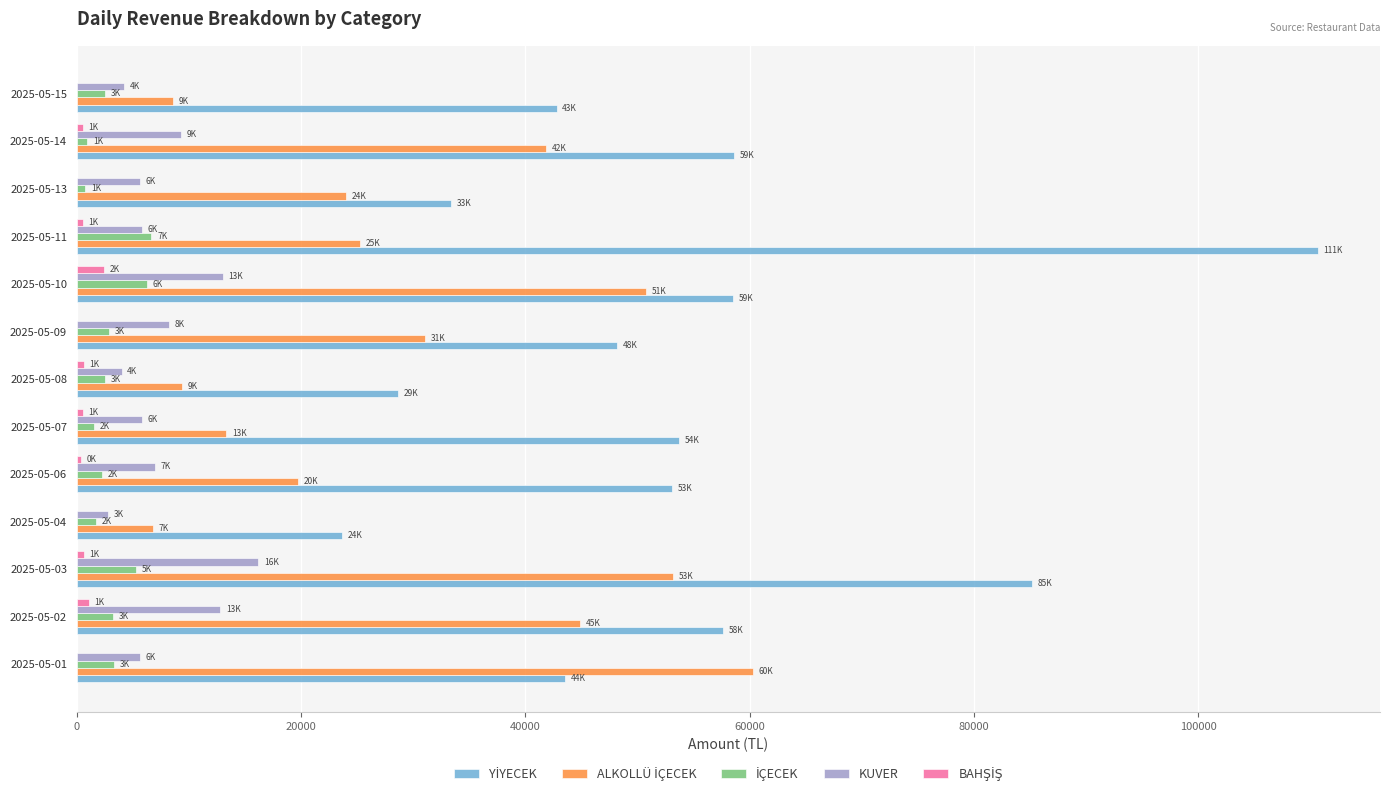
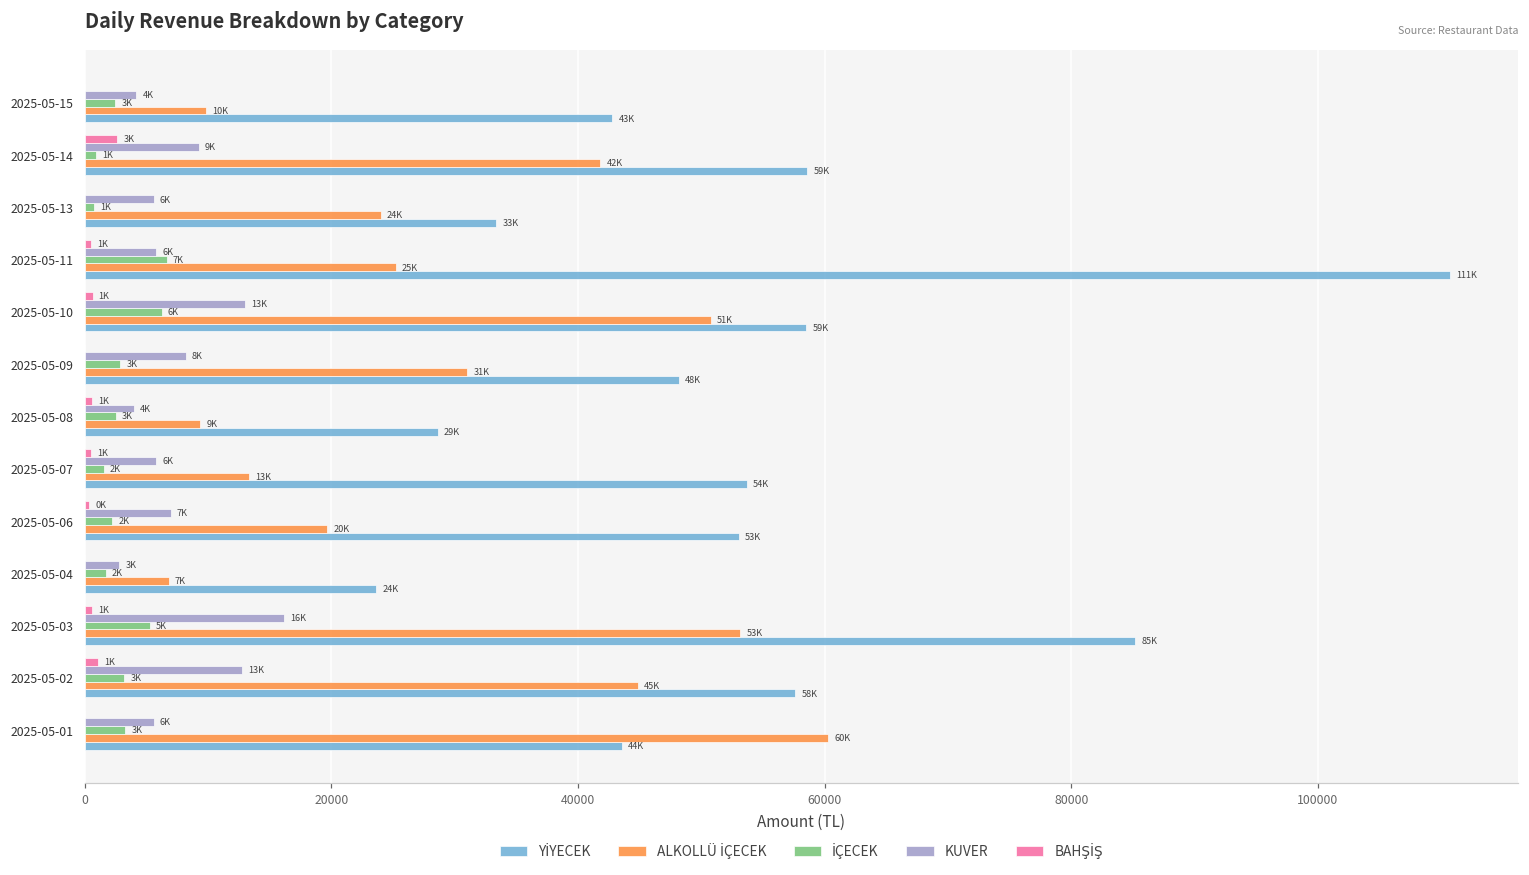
  {
    "ALKOLLÜ İÇECEK": {
-     "2025-05-15": "9K",
+     "2025-05-15": "10K",
      "2025-05-14": "42K",
      "2025-05-13": "24K",
      "2025-05-11": "25K",
      "2025-05-10": "51K",
      "2025-05-09": "31K",
      "2025-05-08": "9K",
      "2025-05-07": "13K",
      "2025-05-06": "20K",
      "2025-05-04": "7K",
      "2025-05-03": "53K",
      "2025-05-02": "45K",
      "2025-05-01": "60K"
    },
    "İÇECEK": {
      "2025-05-15": "3K",
      "2025-05-14": "1K",
      "2025-05-13": "1K",
      "2025-05-11": "7K",
      "2025-05-10": "6K",
      "2025-05-09": "3K",
      "2025-05-08": "3K",
      "2025-05-07": "2K",
      "2025-05-06": "2K",
      "2025-05-04": "2K",
      "2025-05-03": "5K",
      "2025-05-02": "3K",
      "2025-05-01": "3K"
    },
    "BAHŞİŞ": {
-     "2025-05-14": "1K",
+     "2025-05-14": "3K",
      "2025-05-11": "1K",
-     "2025-05-10": "2K",
+     "2025-05-10": "1K",
      "2025-05-08": "1K",
      "2025-05-07": "1K",
      "2025-05-03": "1K",
      "2025-05-02": "1K"
    }
  }
